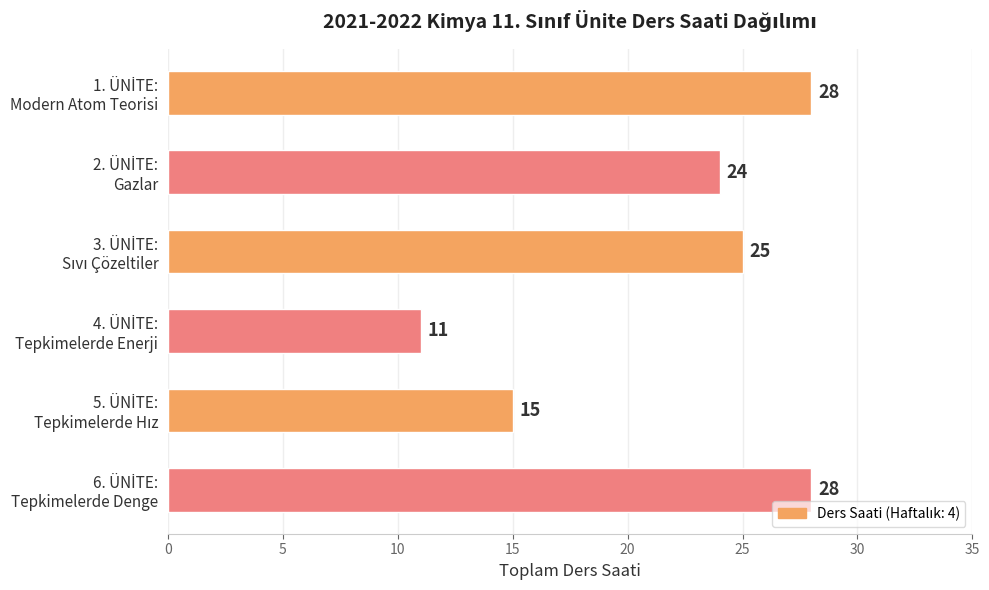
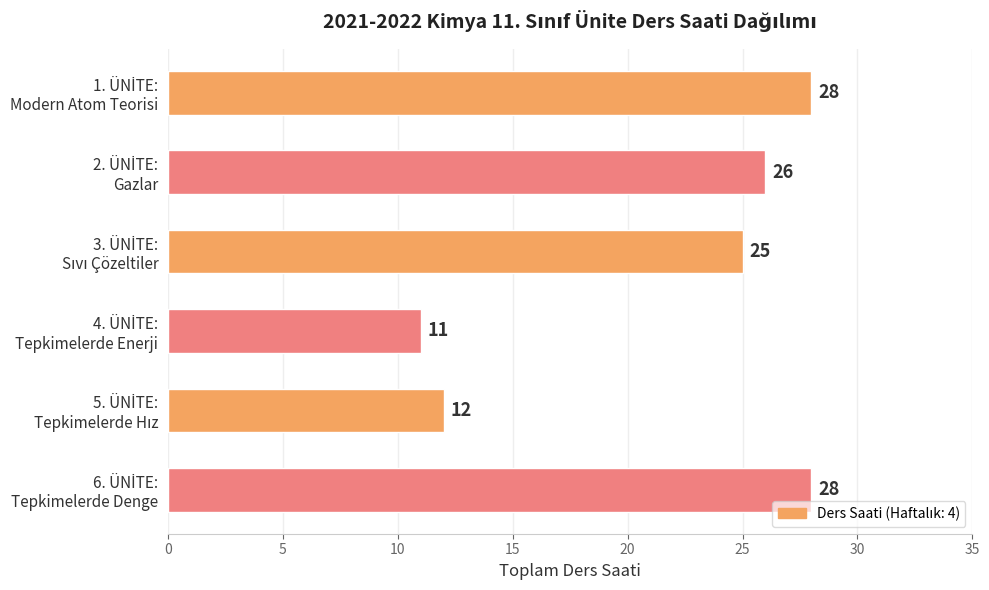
  {
    "1. ÜNİTE: Modern Atom Teorisi": 28,
-   "2. ÜNİTE: Gazlar": 24,
+   "2. ÜNİTE: Gazlar": 26,
    "3. ÜNİTE: Sıvı Çözeltiler": 25,
    "4. ÜNİTE: Tepkimelerde Enerji": 11,
-   "5. ÜNİTE: Tepkimelerde Hız": 15,
+   "5. ÜNİTE: Tepkimelerde Hız": 12,
    "6. ÜNİTE: Tepkimelerde Denge": 28
  }
